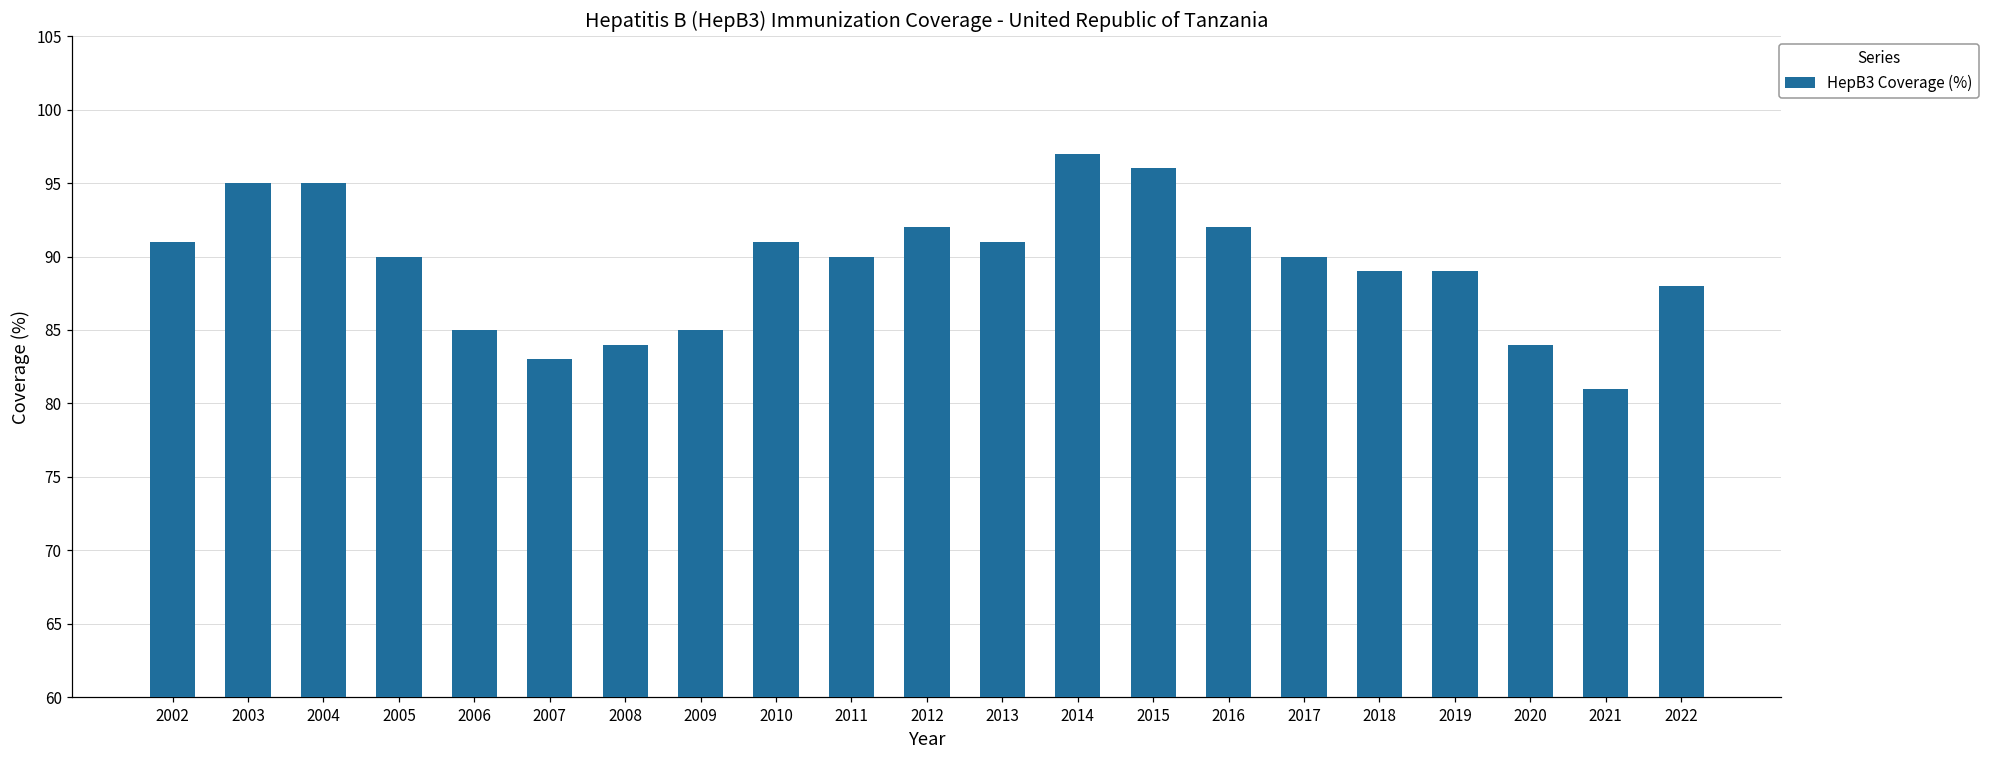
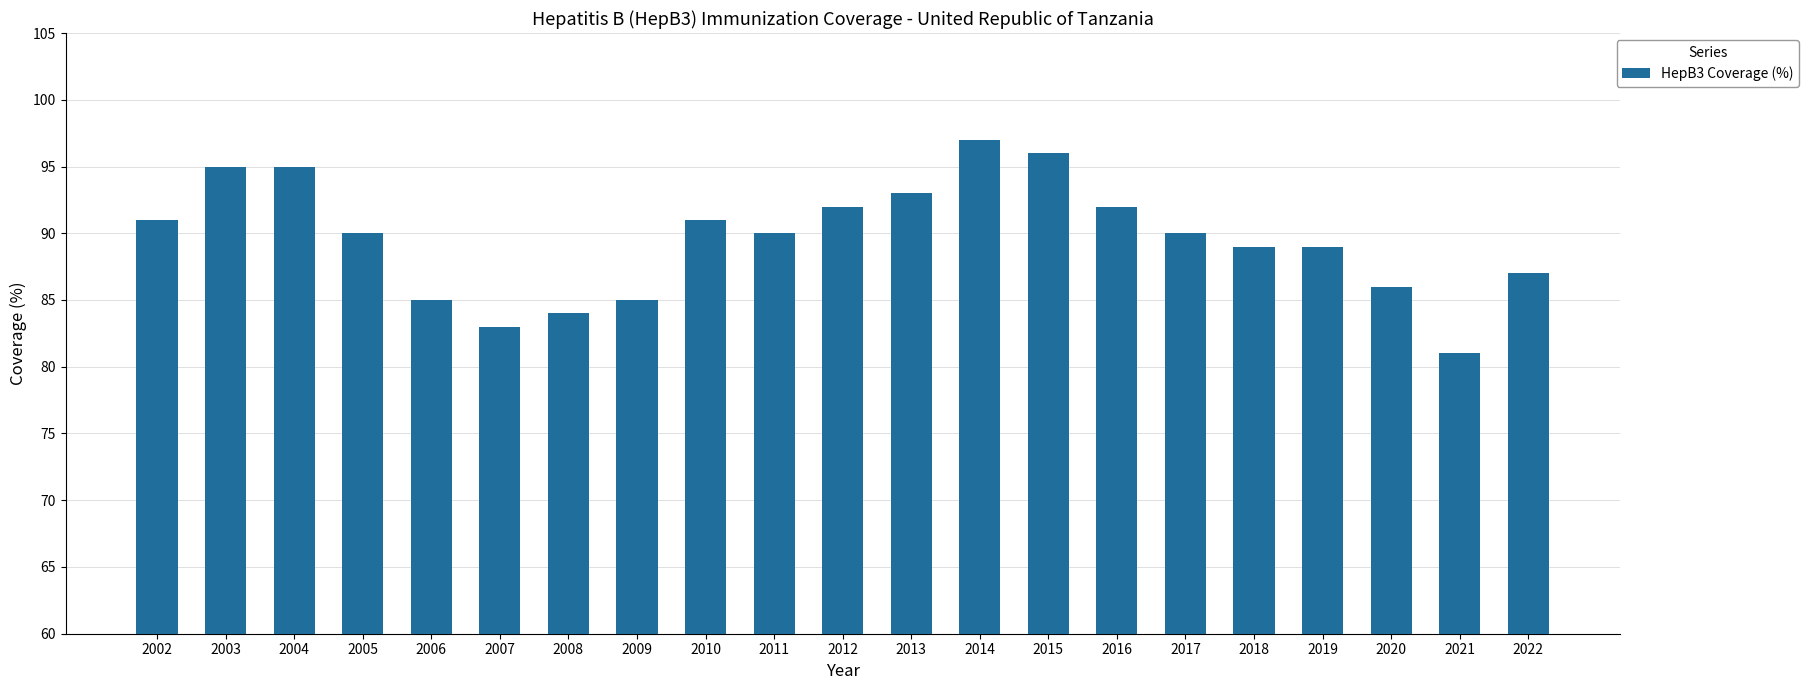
  {
    "2002": 91,
    "2003": 95,
    "2004": 95,
    "2005": 90,
    "2006": 85,
    "2007": 83,
    "2008": 84,
    "2009": 85,
    "2010": 91,
    "2011": 90,
    "2012": 92,
-   "2013": 91,
+   "2013": 93,
    "2014": 97,
    "2015": 96,
    "2016": 92,
    "2017": 90,
    "2018": 89,
    "2019": 89,
-   "2020": 84,
+   "2020": 86,
    "2021": 81,
-   "2022": 88
+   "2022": 87
  }
